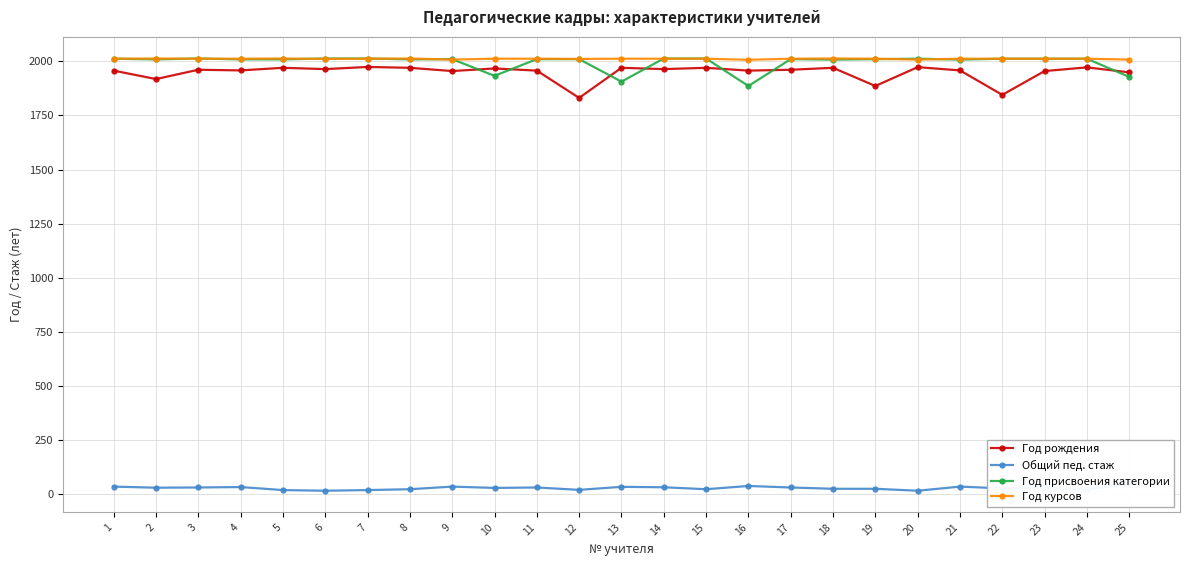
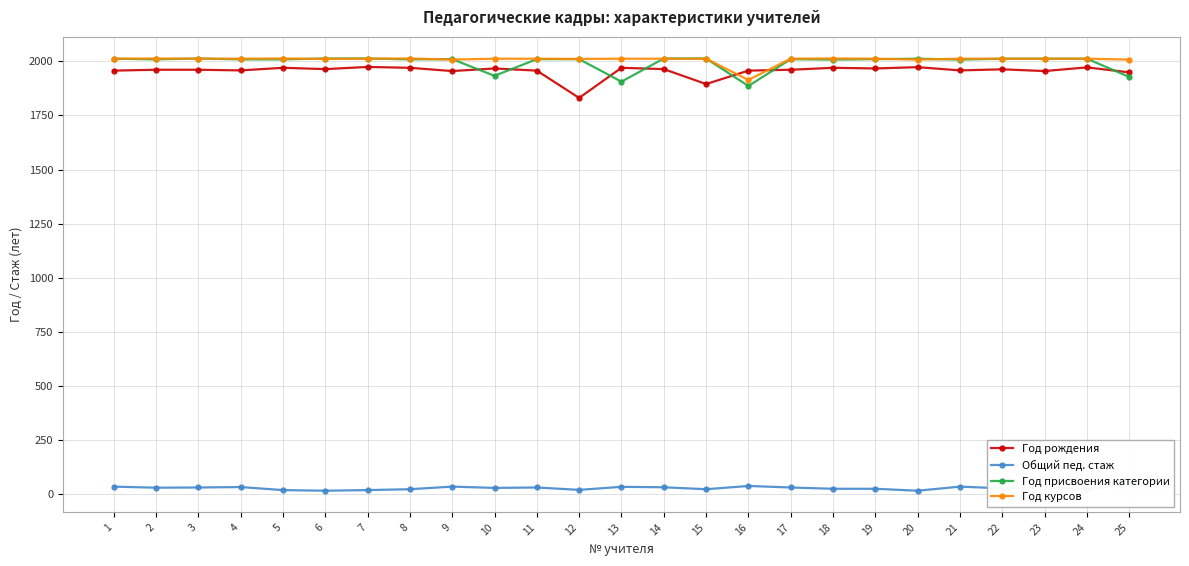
  {
    "Год рождения": {
      "1": 1960,
-     "2": 1920,
+     "2": 1960,
      "3": 1960,
      "4": 1960,
      "5": 1970,
      "6": 1960,
      "7": 1970,
      "8": 1970,
      "9": 1960,
      "10": 1970,
      "11": 1960,
      "12": 1830,
      "13": 1970,
      "14": 1960,
-     "15": 1970,
+     "15": 1900,
      "16": 1960,
      "17": 1960,
      "18": 1970,
-     "19": 1890,
+     "19": 1970,
      "20": 1970,
      "21": 1960,
-     "22": 1850,
+     "22": 1960,
      "23": 1960,
      "24": 1970,
      "25": 1950
    },
    "Общий пед. стаж": {
      "1": 40,
      "2": 30,
      "3": 30,
      "4": 30,
      "5": 20,
      "6": 20,
      "7": 20,
      "8": 20,
      "9": 40,
      "10": 30,
      "11": 30,
      "12": 20,
      "13": 30,
      "14": 30,
      "15": 20,
      "16": 40,
      "17": 30,
      "18": 30,
      "19": 30,
      "20": 20,
      "21": 40
    },
    "Год присвоения категории": {
      "10": 1930,
      "13": 1910,
      "16": 1890,
      "25": 1930
    },
    "Год курсов": {
      "10": 2010,
      "13": 2010,
-     "16": 2010,
+     "16": 1910,
      "25": 2010
    }
  }
